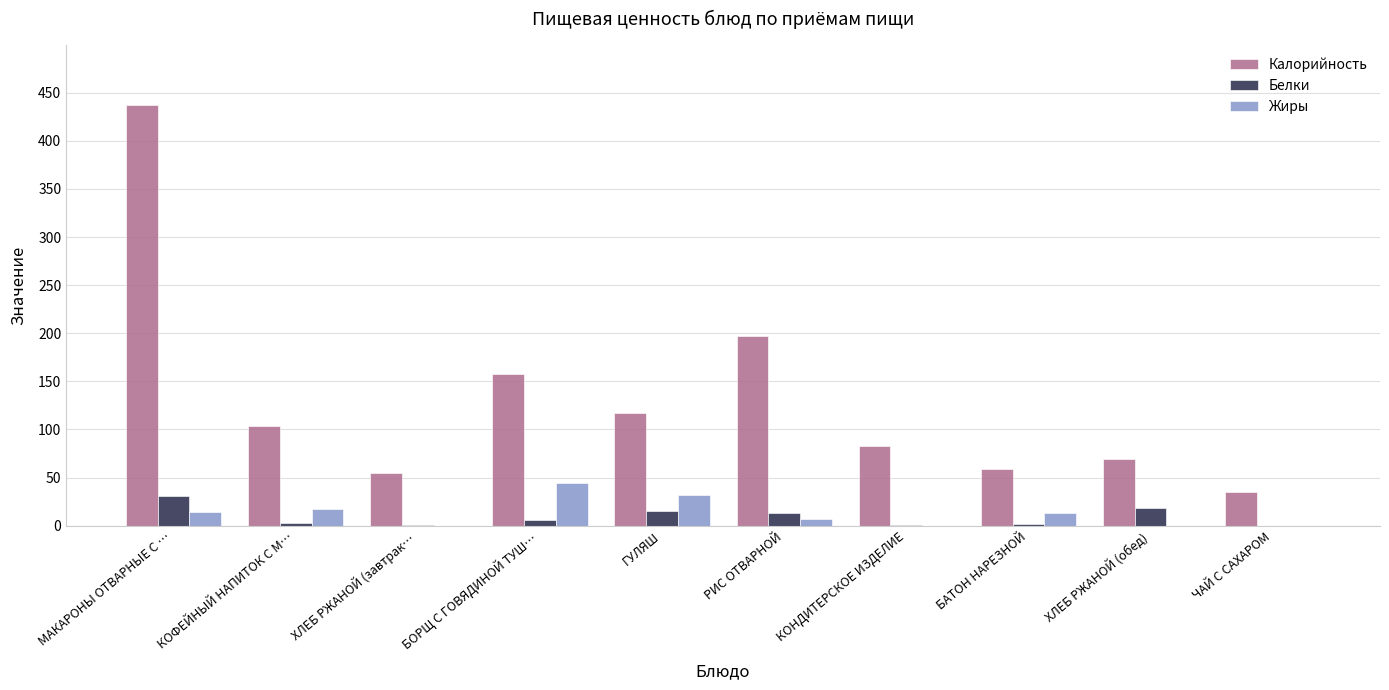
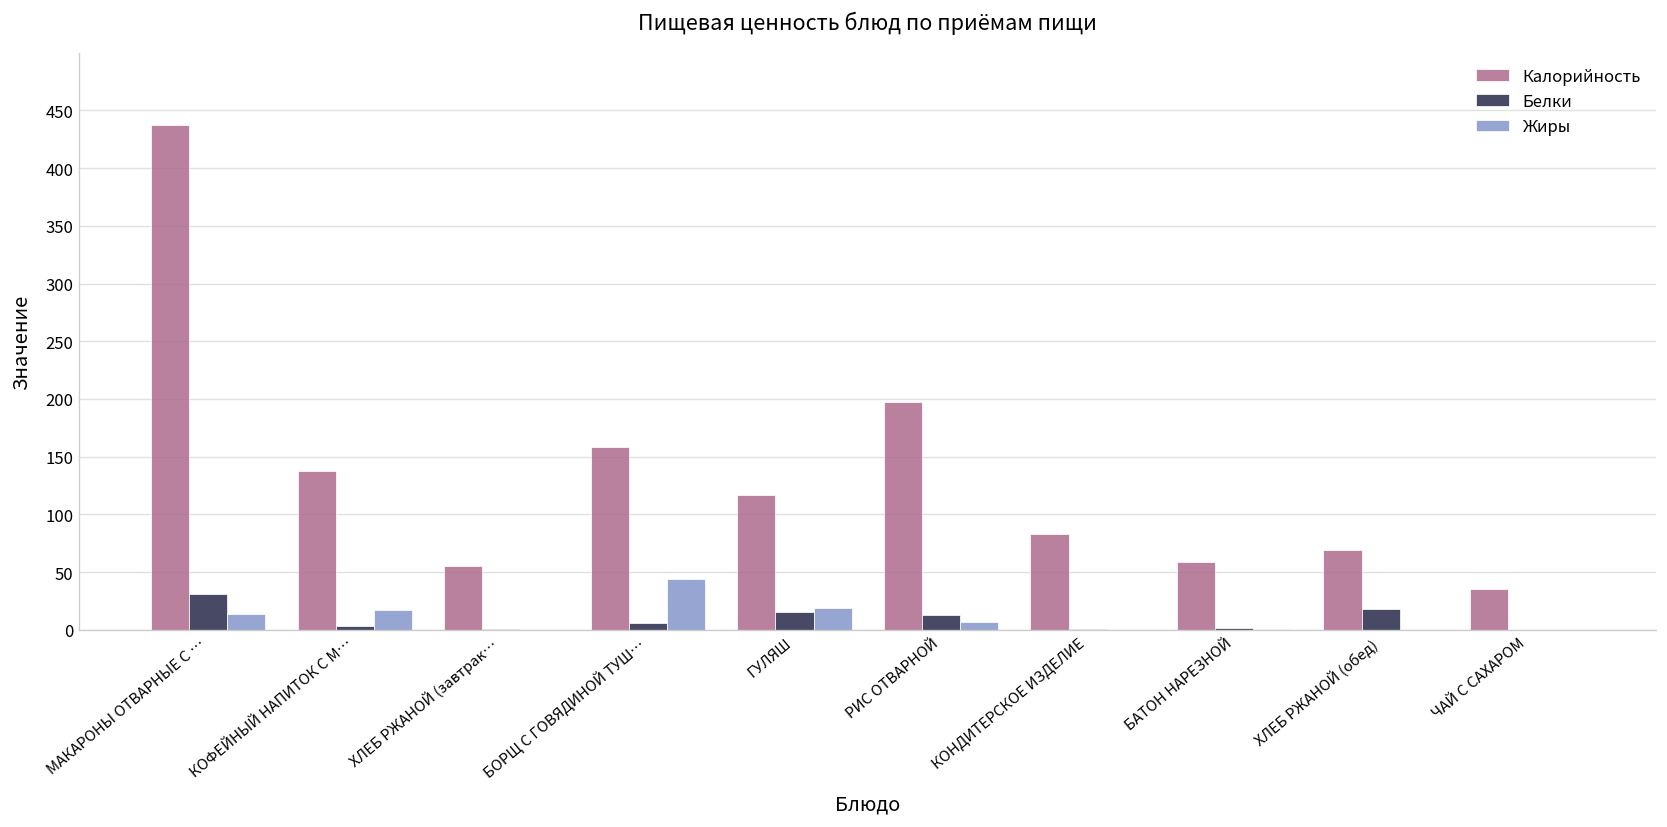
  {
    "Калорийность": {
      "МАКАРОНЫ ОТВАРНЫЕ С …": 440,
-     "КОФЕЙНЫЙ НАПИТОК С М…": 100,
+     "КОФЕЙНЫЙ НАПИТОК С М…": 140,
      "ХЛЕБ РЖАНОЙ (завтрак…": 60,
      "БОРЩ С ГОВЯДИНОЙ ТУШ…": 160,
      "ГУЛЯШ": 120,
      "РИС ОТВАРНОЙ": 200,
      "КОНДИТЕРСКОЕ ИЗДЕЛИЕ": 80,
      "БАТОН НАРЕЗНОЙ": 60,
      "ХЛЕБ РЖАНОЙ (обед)": 70,
      "ЧАЙ С САХАРОМ": 40
    },
    "Белки": {
      "МАКАРОНЫ ОТВАРНЫЕ С …": 30,
      "КОФЕЙНЫЙ НАПИТОК С М…": 0,
      "БОРЩ С ГОВЯДИНОЙ ТУШ…": 10,
      "ГУЛЯШ": 20,
      "РИС ОТВАРНОЙ": 10,
      "ХЛЕБ РЖАНОЙ (обед)": 20,
      "ЧАЙ С САХАРОМ": 0
    },
    "Жиры": {
      "МАКАРОНЫ ОТВАРНЫЕ С …": 10,
      "КОФЕЙНЫЙ НАПИТОК С М…": 20,
      "ХЛЕБ РЖАНОЙ (завтрак…": 0,
      "БОРЩ С ГОВЯДИНОЙ ТУШ…": 40,
-     "ГУЛЯШ": 30,
+     "ГУЛЯШ": 20,
      "РИС ОТВАРНОЙ": 10,
      "КОНДИТЕРСКОЕ ИЗДЕЛИЕ": 0,
-     "БАТОН НАРЕЗНОЙ": 10,
+     "БАТОН НАРЕЗНОЙ": 0,
      "ХЛЕБ РЖАНОЙ (обед)": 0,
      "ЧАЙ С САХАРОМ": 0
    }
  }
